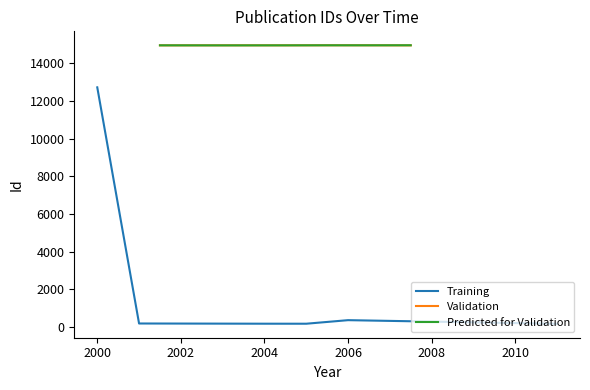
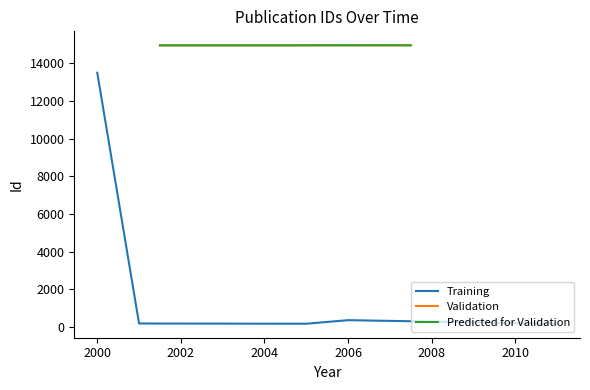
  {
    "Training": {
-     "2000": 12700,
+     "2000": 13500,
      "2004": 200,
      "2006": 400
    }
  }
